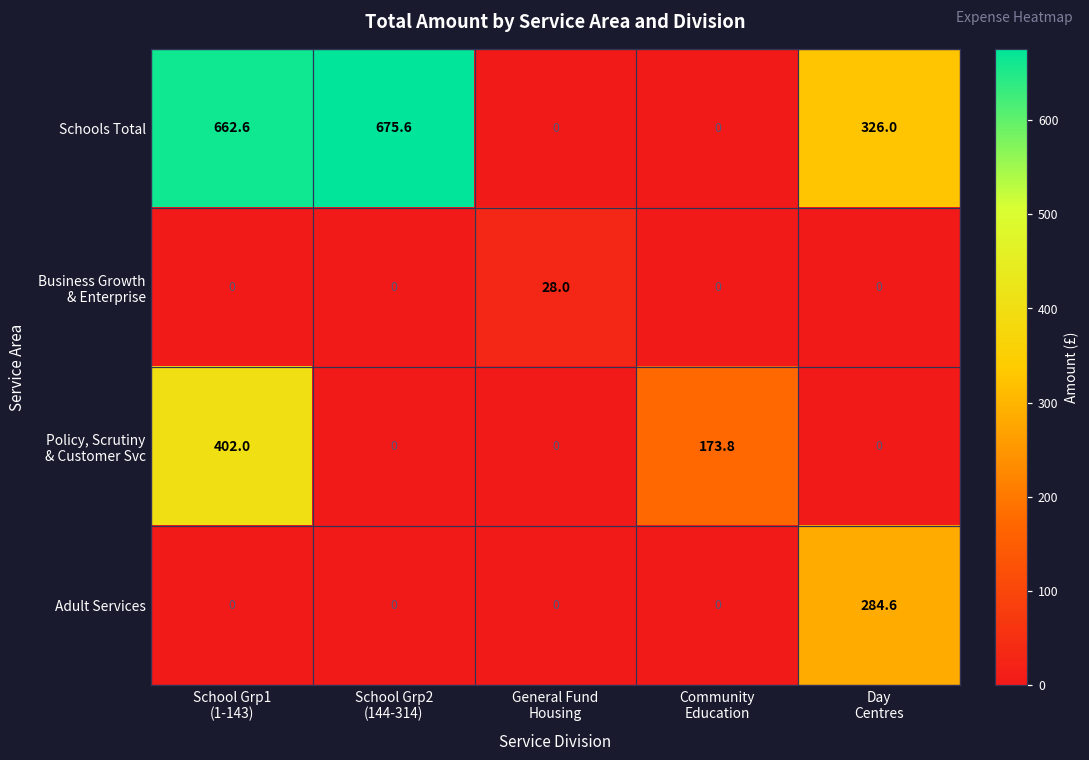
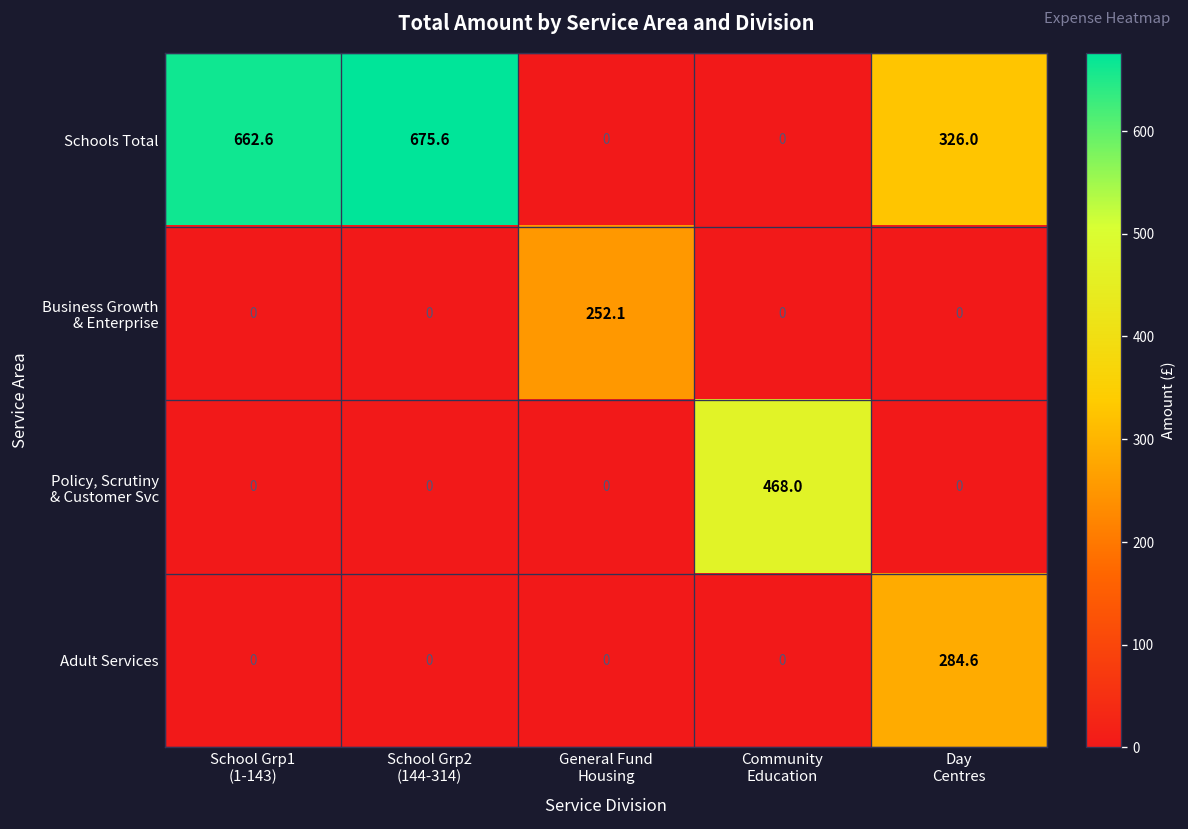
  {
    "Schools Total": {
      "School Grp1 (1-143)": 662.6,
      "School Grp2 (144-314)": 675.6,
      "General Fund Housing": 0,
      "Community Education": 0,
      "Day Centres": 326.0
    },
    "Business Growth & Enterprise": {
      "School Grp1 (1-143)": 0,
      "School Grp2 (144-314)": 0,
-     "General Fund Housing": 28.0,
+     "General Fund Housing": 252.1,
      "Community Education": 0,
      "Day Centres": 0
    },
    "Policy, Scrutiny & Customer Svc": {
-     "School Grp1 (1-143)": 402.0,
+     "School Grp1 (1-143)": 0,
      "School Grp2 (144-314)": 0,
      "General Fund Housing": 0,
-     "Community Education": 173.8,
+     "Community Education": 468.0,
      "Day Centres": 0
    },
    "Adult Services": {
      "School Grp1 (1-143)": 0,
      "School Grp2 (144-314)": 0,
      "General Fund Housing": 0,
      "Community Education": 0,
      "Day Centres": 284.6
    }
  }
